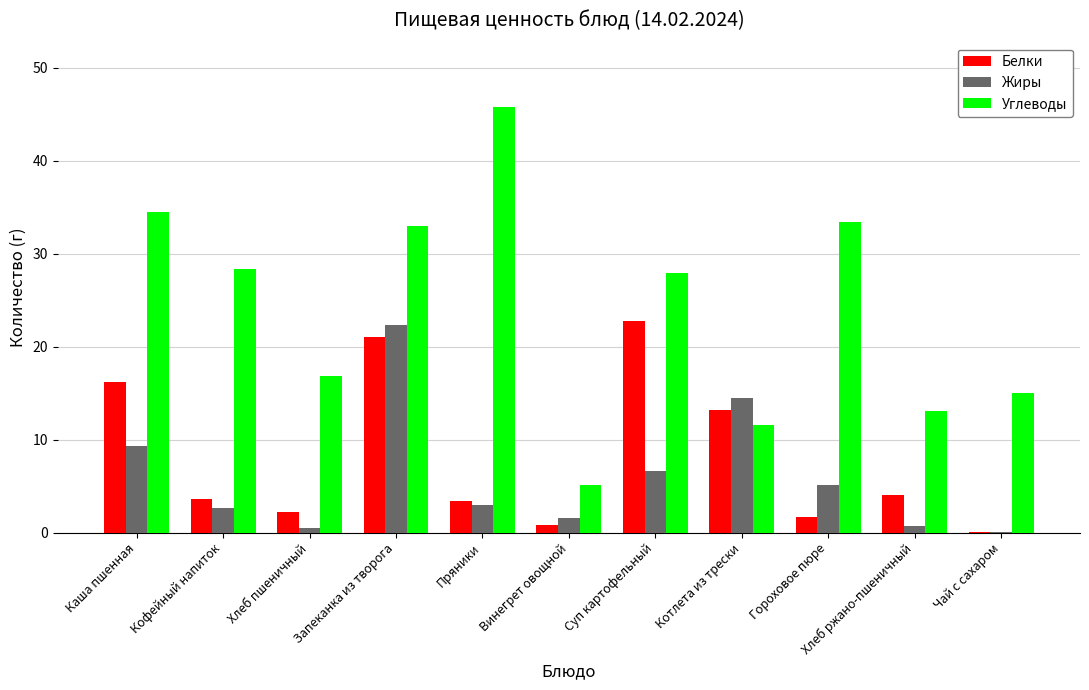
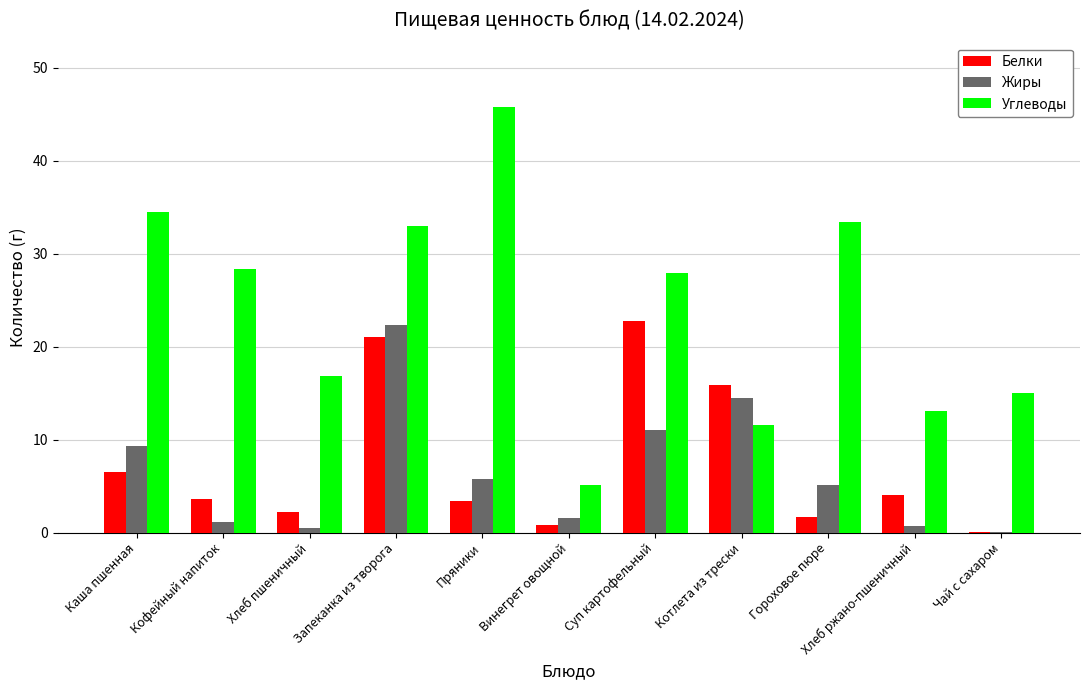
  {
    "Белки": {
-     "Каша пшенная": 16,
+     "Каша пшенная": 7,
      "Кофейный напиток": 4,
      "Хлеб пшеничный": 2,
      "Запеканка из творога": 21,
      "Пряники": 3,
      "Винегрет овощной": 1,
      "Суп картофельный": 23,
-     "Котлета из трески": 13,
+     "Котлета из трески": 16,
      "Гороховое пюре": 2,
      "Хлеб ржано-пшеничный": 4
    },
    "Жиры": {
      "Каша пшенная": 9,
-     "Кофейный напиток": 3,
+     "Кофейный напиток": 1,
      "Хлеб пшеничный": 1,
      "Запеканка из творога": 22,
-     "Пряники": 3,
+     "Пряники": 6,
      "Винегрет овощной": 2,
-     "Суп картофельный": 7,
+     "Суп картофельный": 11,
      "Котлета из трески": 15,
      "Гороховое пюре": 5,
      "Хлеб ржано-пшеничный": 1
    },
    "Углеводы": {
      "Каша пшенная": 35,
      "Кофейный напиток": 28,
      "Хлеб пшеничный": 17,
      "Запеканка из творога": 33,
      "Пряники": 46,
      "Винегрет овощной": 5,
      "Суп картофельный": 28,
      "Котлета из трески": 12,
      "Гороховое пюре": 33,
      "Хлеб ржано-пшеничный": 13,
      "Чай с сахаром": 15
    }
  }
